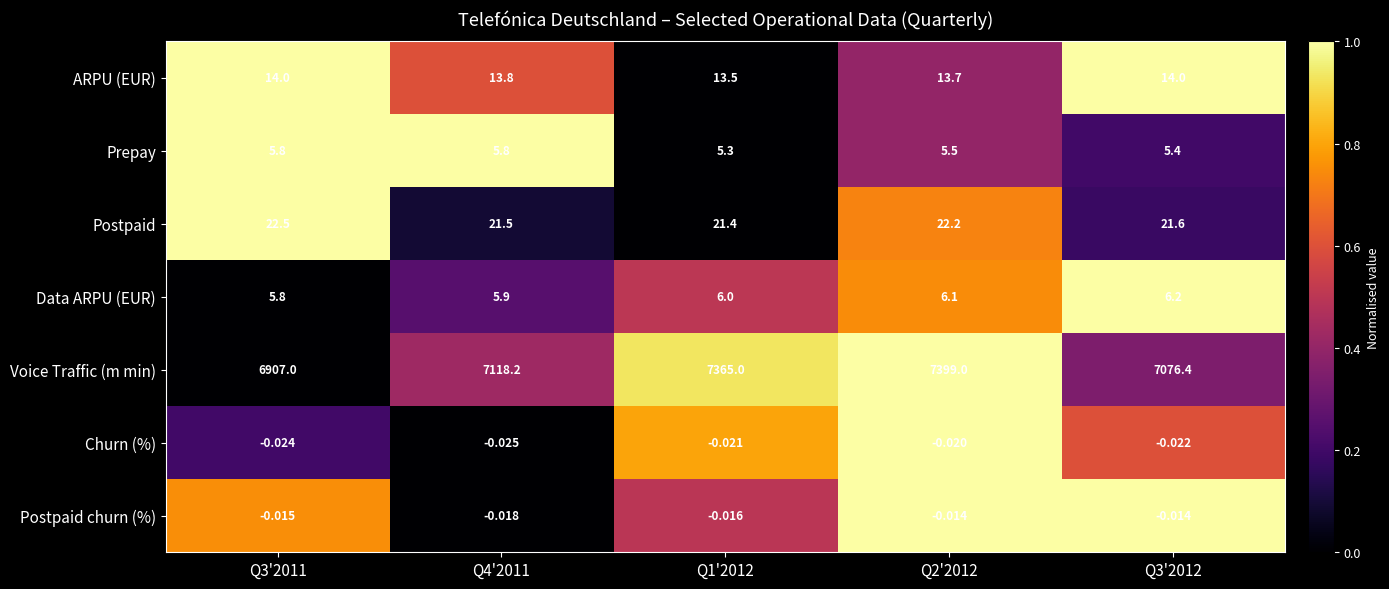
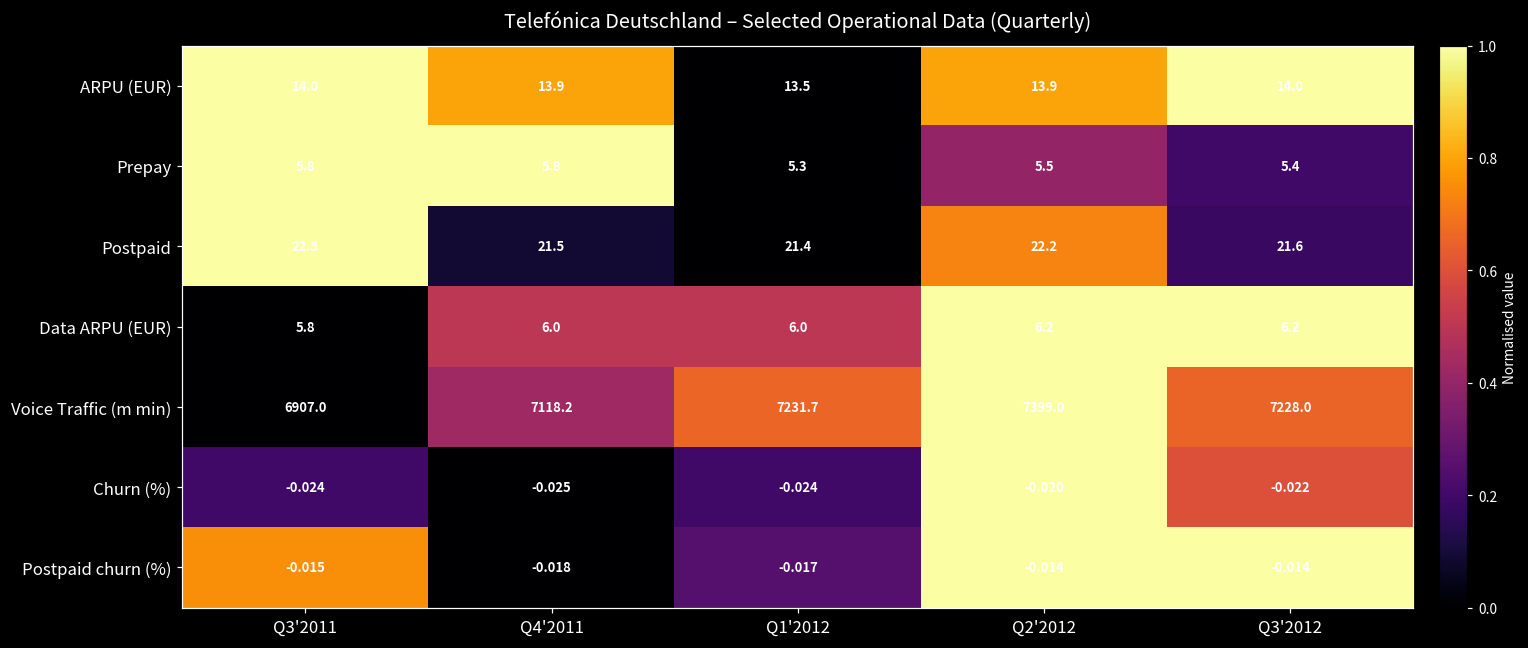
  {
    "ARPU (EUR)": {
      "Q3'2011": 14.0,
-     "Q4'2011": 13.8,
+     "Q4'2011": 13.9,
      "Q1'2012": 13.5,
-     "Q2'2012": 13.7,
+     "Q2'2012": 13.9,
      "Q3'2012": 14.0
    },
    "Prepay": {
      "Q3'2011": 5.8,
      "Q4'2011": 5.8,
      "Q1'2012": 5.3,
      "Q2'2012": 5.5,
      "Q3'2012": 5.4
    },
    "Postpaid": {
      "Q3'2011": 22.5,
      "Q4'2011": 21.5,
      "Q1'2012": 21.4,
      "Q2'2012": 22.2,
      "Q3'2012": 21.6
    },
    "Data ARPU (EUR)": {
      "Q3'2011": 5.8,
-     "Q4'2011": 5.9,
+     "Q4'2011": 6.0,
      "Q1'2012": 6.0,
-     "Q2'2012": 6.1,
+     "Q2'2012": 6.2,
      "Q3'2012": 6.2
    },
    "Voice Traffic (m min)": {
      "Q3'2011": 6907.0,
      "Q4'2011": 7118.2,
-     "Q1'2012": 7365.0,
+     "Q1'2012": 7231.7,
      "Q2'2012": 7399.0,
-     "Q3'2012": 7076.4
+     "Q3'2012": 7228.0
    },
    "Churn (%)": {
      "Q3'2011": -0.024,
      "Q4'2011": -0.025,
-     "Q1'2012": -0.021,
+     "Q1'2012": -0.024,
      "Q2'2012": -0.020,
      "Q3'2012": -0.022
    },
    "Postpaid churn (%)": {
      "Q3'2011": -0.015,
      "Q4'2011": -0.018,
-     "Q1'2012": -0.016,
+     "Q1'2012": -0.017,
      "Q2'2012": -0.014,
      "Q3'2012": -0.014
    }
  }
